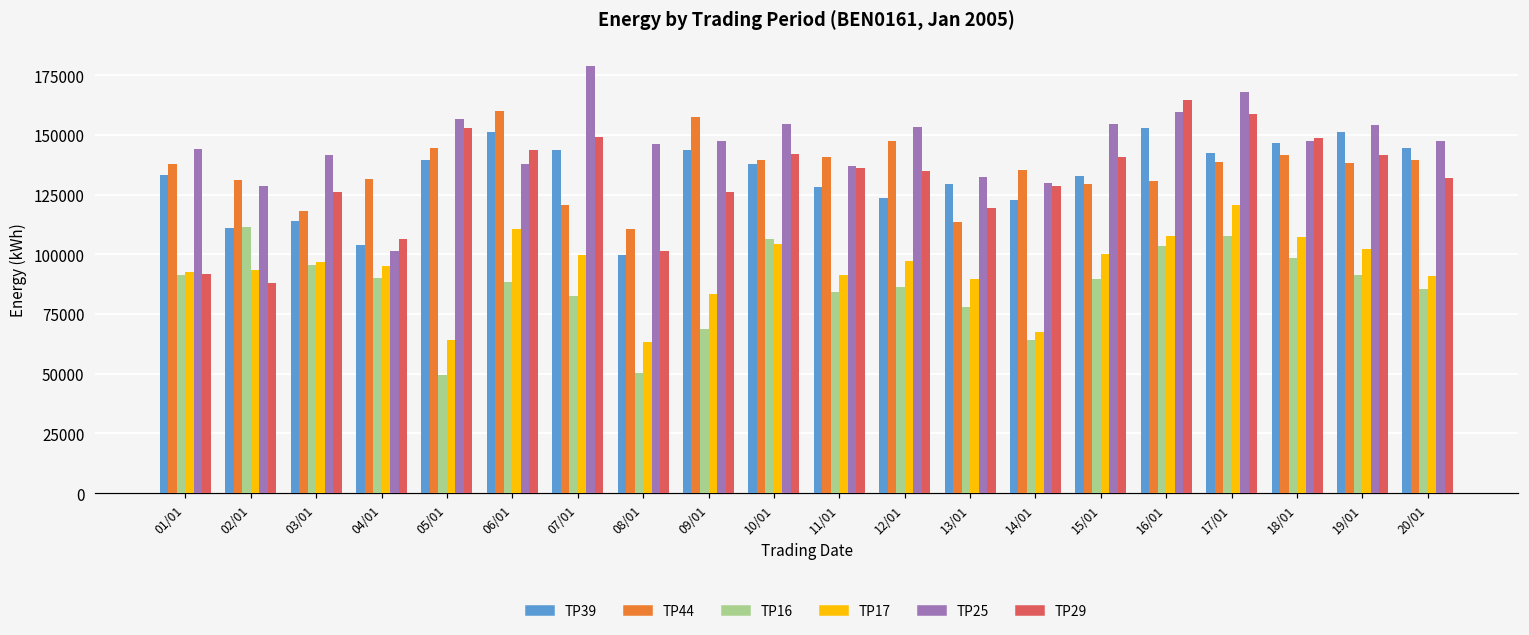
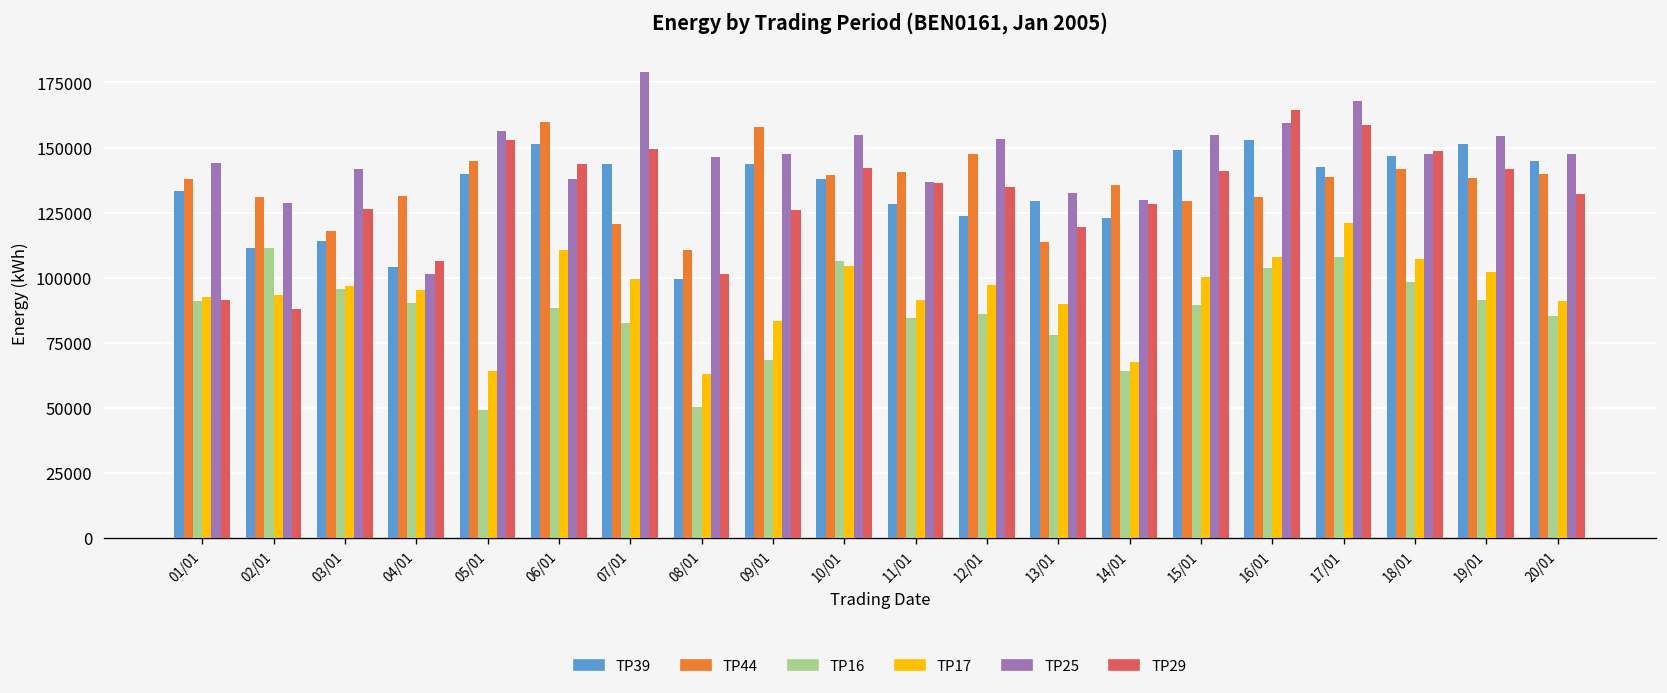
  {
    "TP39": {
      "01/01": 133000,
      "02/01": 111000,
      "03/01": 114000,
      "04/01": 104000,
      "05/01": 140000,
      "06/01": 151000,
      "07/01": 144000,
      "08/01": 100000,
      "09/01": 144000,
      "10/01": 138000,
      "11/01": 128000,
      "12/01": 124000,
      "13/01": 130000,
      "14/01": 123000,
-     "15/01": 133000,
+     "15/01": 149000,
      "16/01": 153000,
      "17/01": 142000,
      "18/01": 147000,
      "19/01": 151000,
      "20/01": 145000
    },
    "TP16": {
      "01/01": 91000,
      "02/01": 112000,
      "03/01": 96000,
      "04/01": 90000,
      "05/01": 49000,
      "06/01": 89000,
      "07/01": 83000,
      "08/01": 50000,
      "09/01": 69000,
      "10/01": 106000,
      "11/01": 84000,
      "12/01": 86000,
      "13/01": 78000,
      "14/01": 64000,
      "15/01": 90000,
      "16/01": 104000,
      "17/01": 108000,
      "18/01": 98000,
      "19/01": 91000,
      "20/01": 85000
    },
    "TP17": {
      "01/01": 92000,
      "02/01": 94000,
      "03/01": 97000,
      "04/01": 95000,
      "05/01": 64000,
      "06/01": 111000,
      "07/01": 100000,
      "08/01": 63000,
      "09/01": 83000,
      "10/01": 104000,
      "11/01": 91000,
      "12/01": 97000,
      "13/01": 90000,
      "14/01": 68000,
      "15/01": 100000,
      "16/01": 108000,
      "17/01": 121000,
      "18/01": 107000,
      "19/01": 102000,
      "20/01": 91000
    },
    "TP25": {
      "01/01": 144000,
      "02/01": 129000,
      "03/01": 142000,
      "04/01": 101000,
      "05/01": 157000,
      "06/01": 138000,
      "07/01": 179000,
      "08/01": 146000,
      "09/01": 148000,
      "10/01": 155000,
      "11/01": 137000,
      "12/01": 153000,
      "13/01": 132000,
      "14/01": 130000,
      "15/01": 155000,
      "16/01": 160000,
      "17/01": 168000,
      "18/01": 148000,
      "19/01": 154000,
      "20/01": 148000
    }
  }
